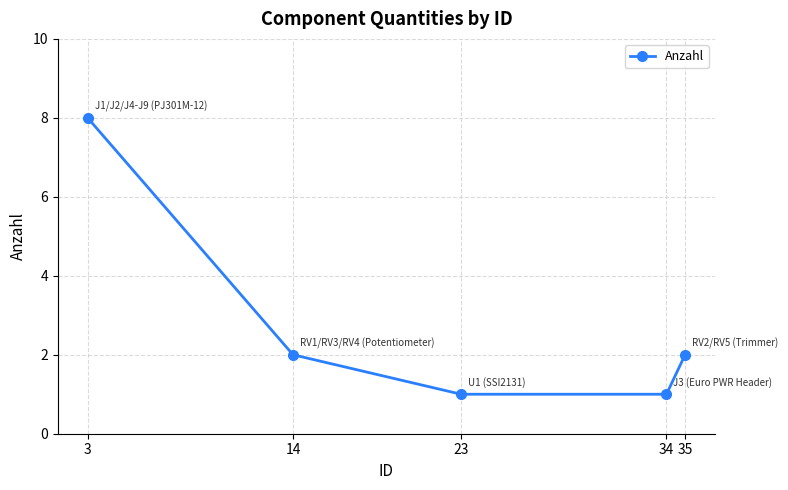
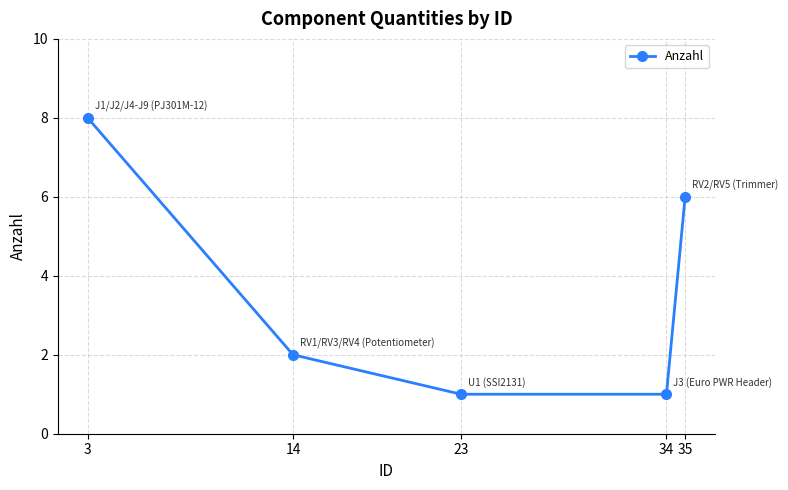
  {
    "3": 8,
    "14": 2,
    "23": 1,
    "34": 1,
-   "35": 2
+   "35": 6
  }
